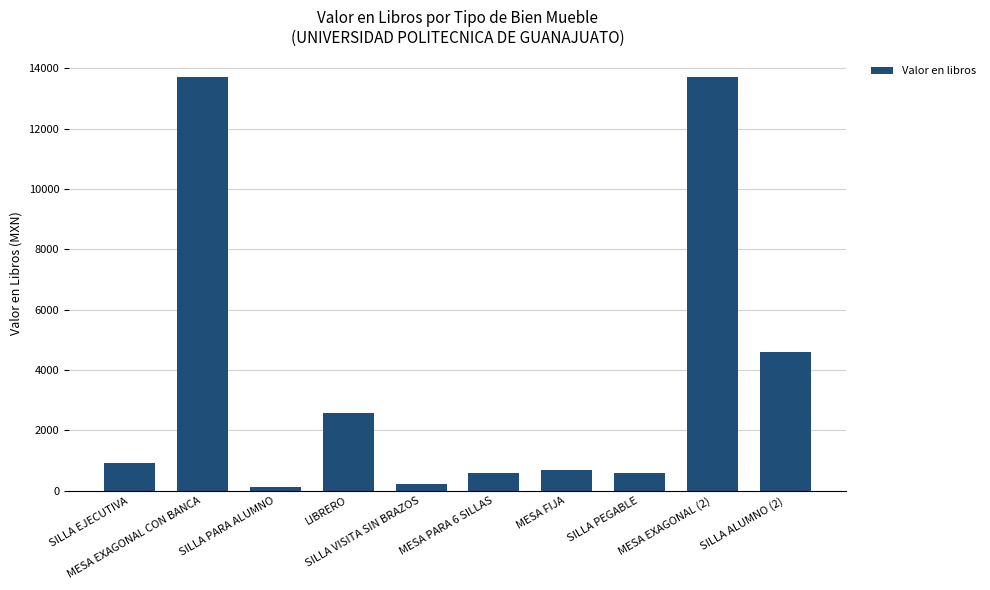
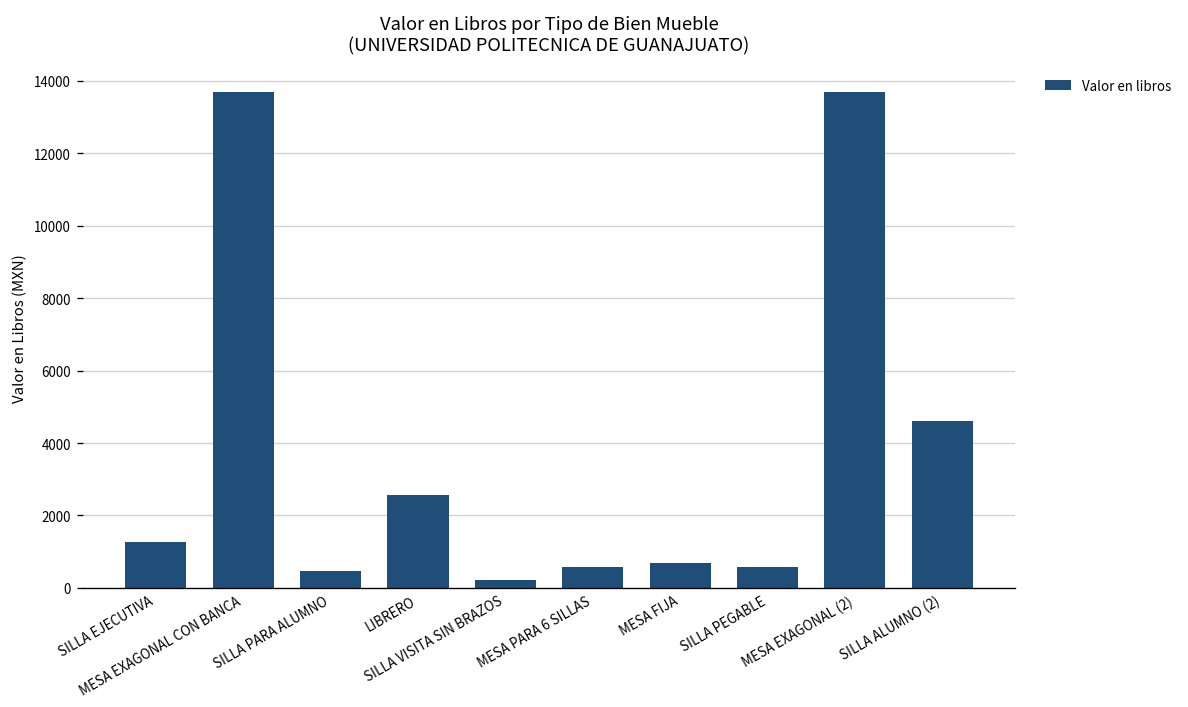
  {
-   "SILLA EJECUTIVA": 900,
+   "SILLA EJECUTIVA": 1300,
    "MESA EXAGONAL CON BANCA": 13700,
-   "SILLA PARA ALUMNO": 100,
+   "SILLA PARA ALUMNO": 500,
    "LIBRERO": 2600,
    "SILLA VISITA SIN BRAZOS": 200,
    "MESA PARA 6 SILLAS": 600,
    "MESA FIJA": 700,
    "SILLA PEGABLE": 600,
    "MESA EXAGONAL (2)": 13700,
    "SILLA ALUMNO (2)": 4600
  }
